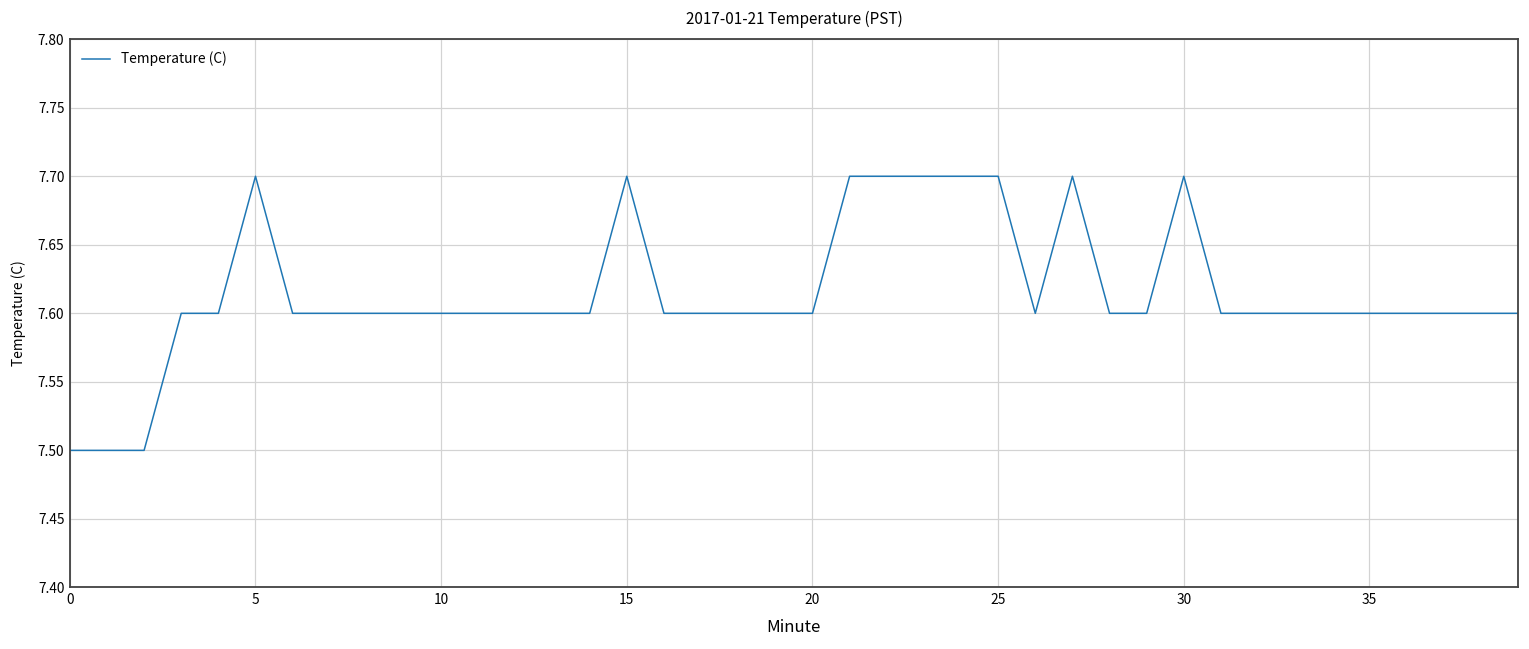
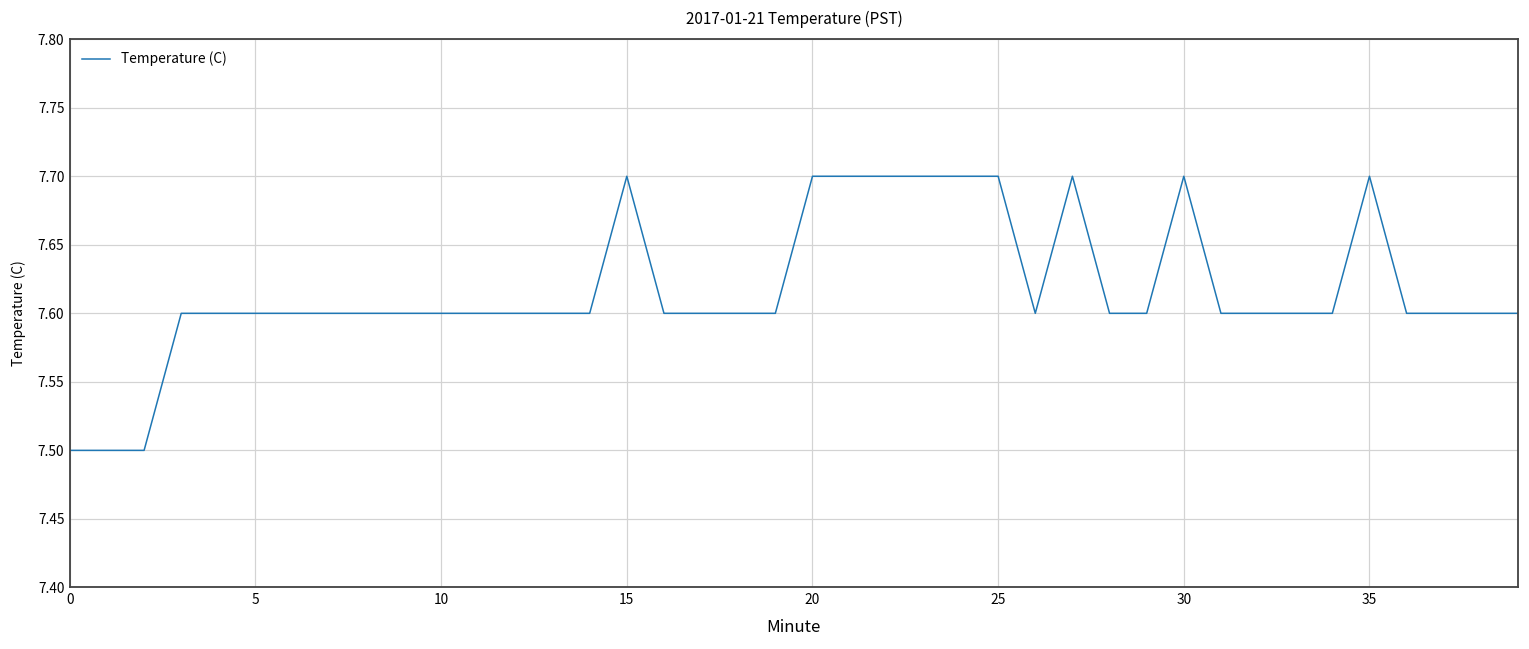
  {
    "0": 7.5,
-   "5": 7.7,
+   "5": 7.6,
    "10": 7.6,
    "15": 7.7,
-   "20": 7.6,
+   "20": 7.7,
    "25": 7.7,
    "30": 7.7,
-   "35": 7.6
+   "35": 7.7
  }
